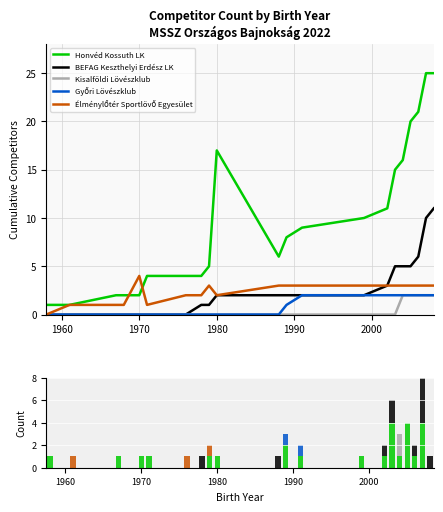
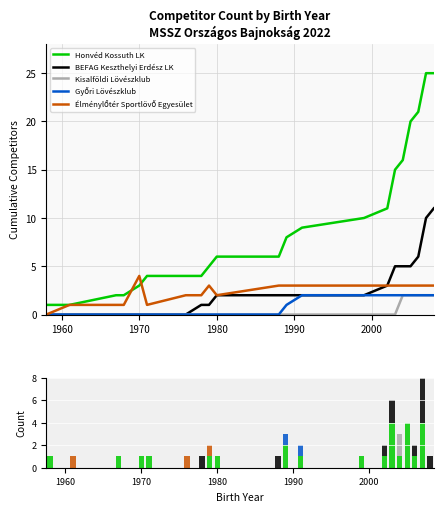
  {
    "Competitor Count by Birth Year MSSZ Országos Bajnokság 2022": {
      "Honvéd Kossuth LK": {
-       "1970": 2,
-       "1980": 17
+       "1970": 3,
+       "1980": 6
      },
      "Élménylőtér Sportlövő Egyesület": {
        "1970": 4
      }
    }
  }
